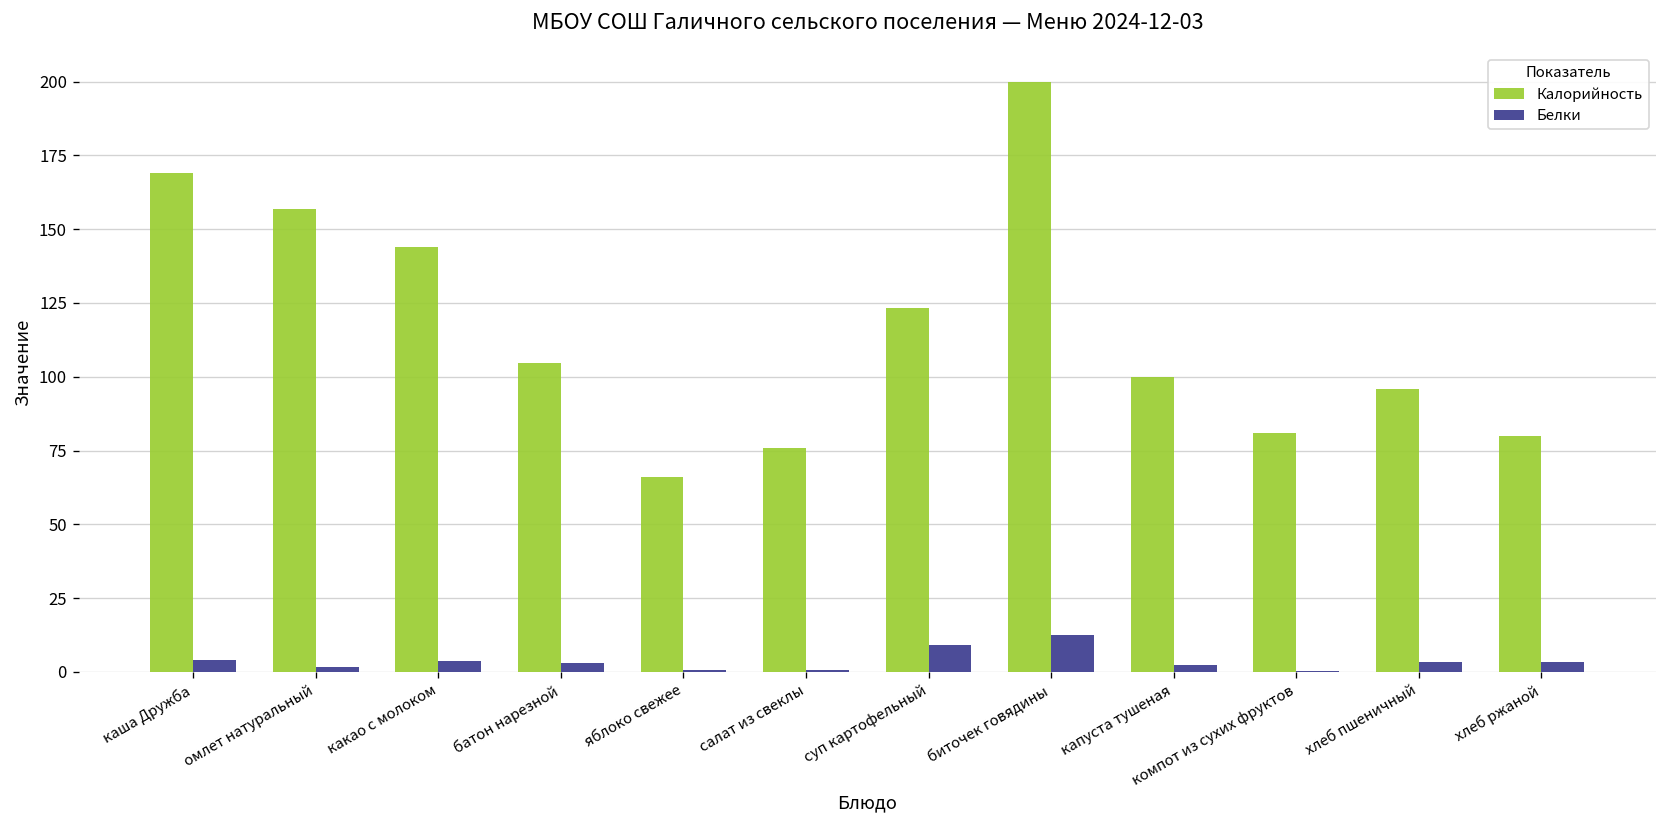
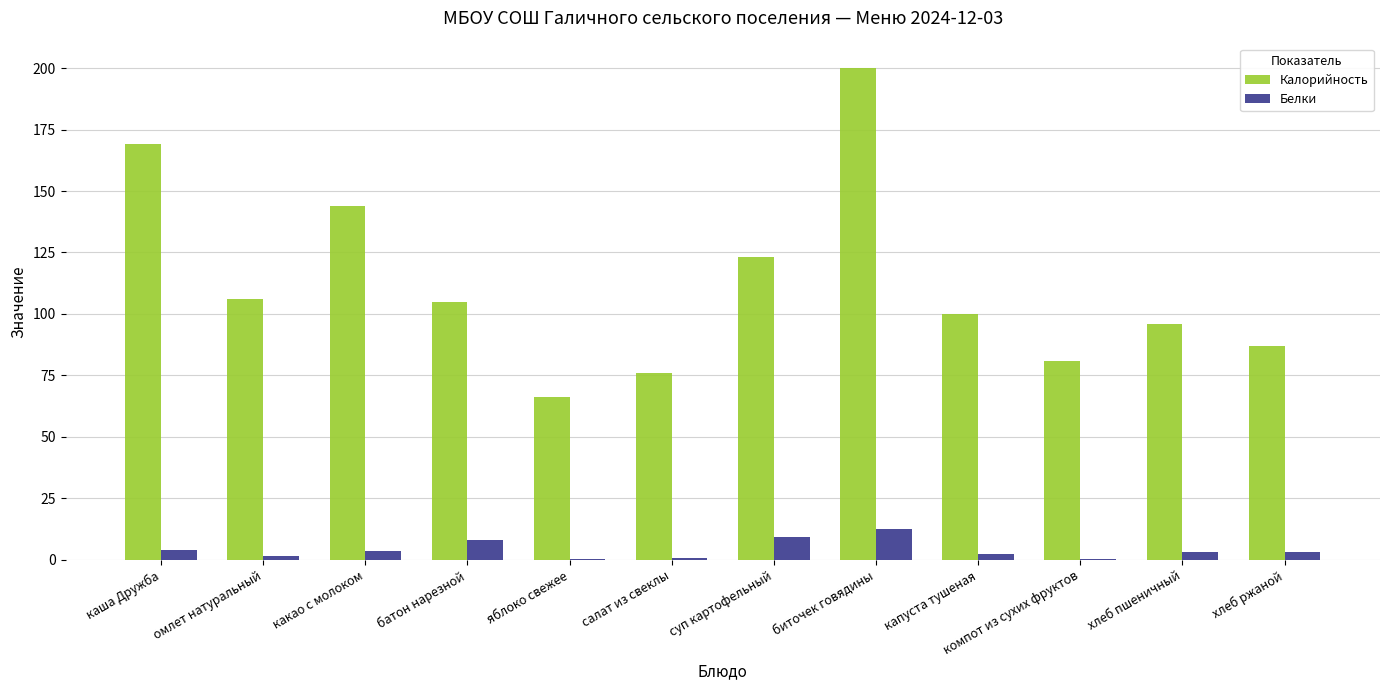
  {
    "Калорийность": {
      "каша Дружба": 169,
-     "омлет натуральный": 157,
+     "омлет натуральный": 106,
      "какао с молоком": 144,
      "батон нарезной": 105,
      "яблоко свежее": 66,
      "салат из свеклы": 76,
      "суп картофельный": 123,
      "биточек говядины": 200,
      "капуста тушеная": 100,
      "компот из сухих фруктов": 81,
      "хлеб пшеничный": 96,
-     "хлеб ржаной": 80
+     "хлеб ржаной": 87
    },
    "Белки": {
      "каша Дружба": 4,
      "омлет натуральный": 2,
      "какао с молоком": 4,
-     "батон нарезной": 3,
+     "батон нарезной": 8,
      "суп картофельный": 9,
      "биточек говядины": 12,
      "капуста тушеная": 2,
      "хлеб пшеничный": 3,
      "хлеб ржаной": 3
    }
  }
